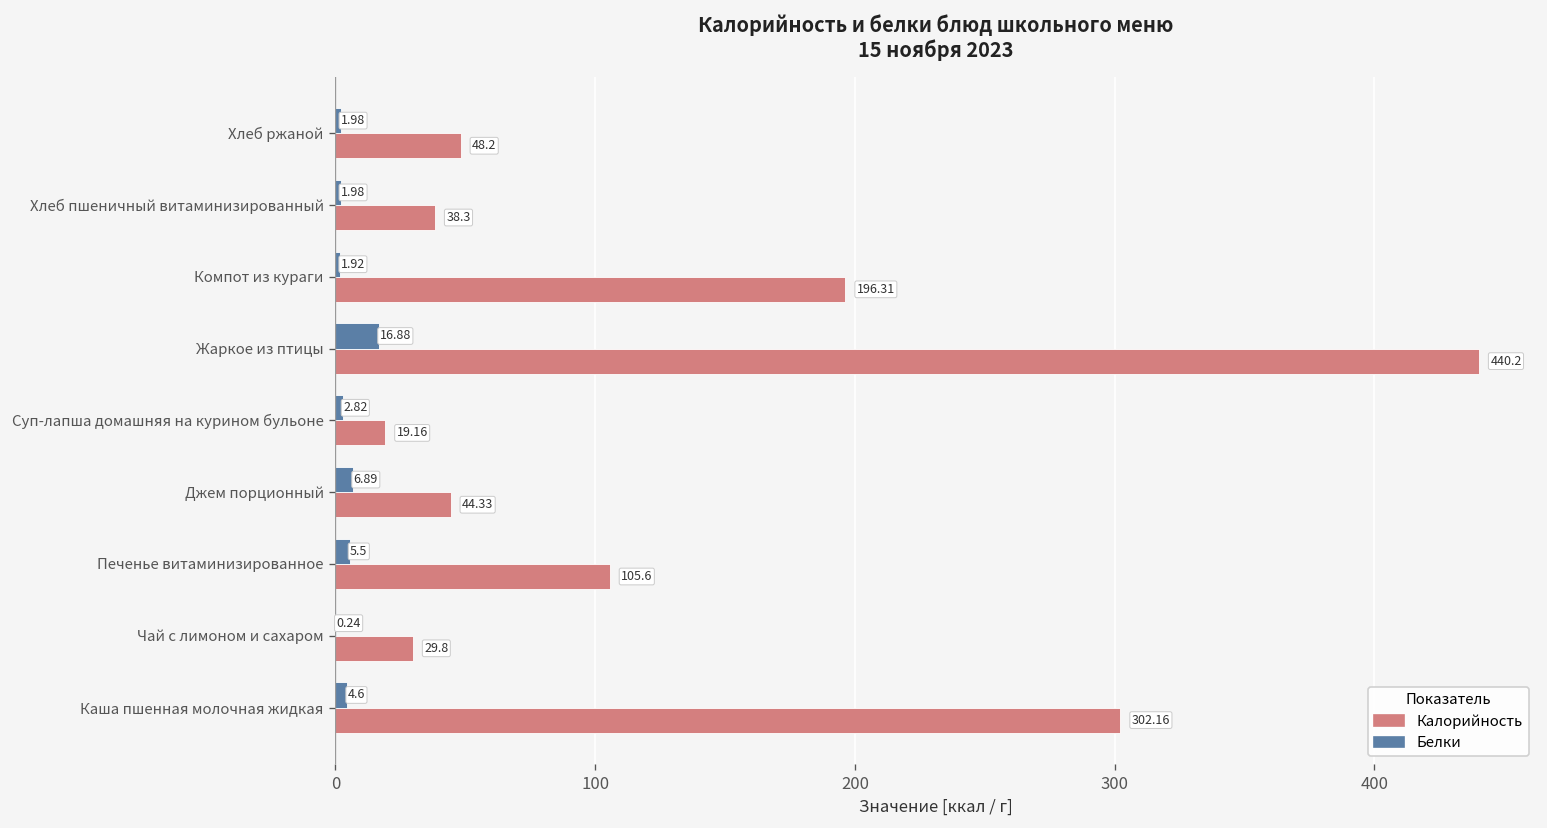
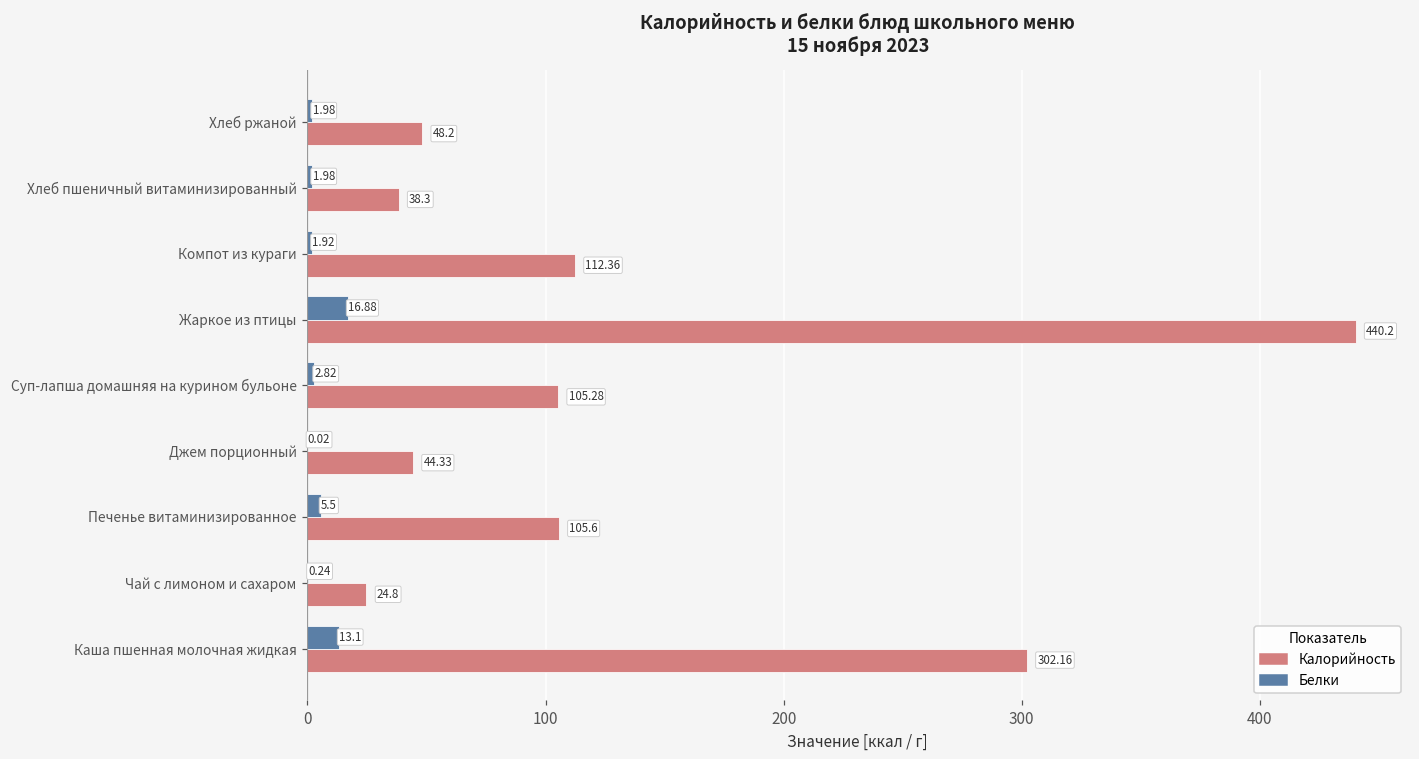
  {
    "Калорийность": {
-     "Компот из кураги": 196.31,
-     "Суп-лапша домашняя на курином бульоне": 19.16,
-     "Чай с лимоном и сахаром": 29.8
+     "Компот из кураги": 112.36,
+     "Суп-лапша домашняя на курином бульоне": 105.28,
+     "Чай с лимоном и сахаром": 24.8
    },
    "Белки": {
-     "Джем порционный": 6.89,
-     "Каша пшенная молочная жидкая": 4.6
+     "Джем порционный": 0.02,
+     "Каша пшенная молочная жидкая": 13.1
    }
  }
